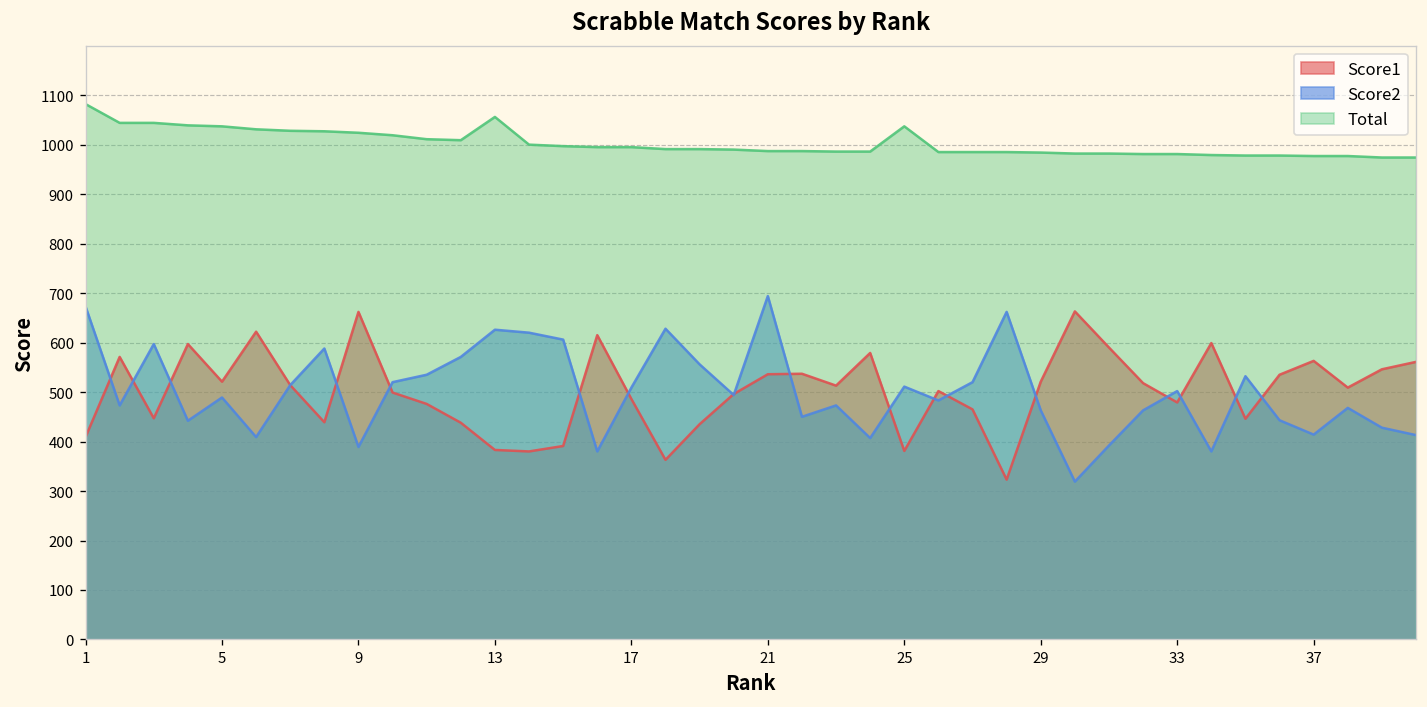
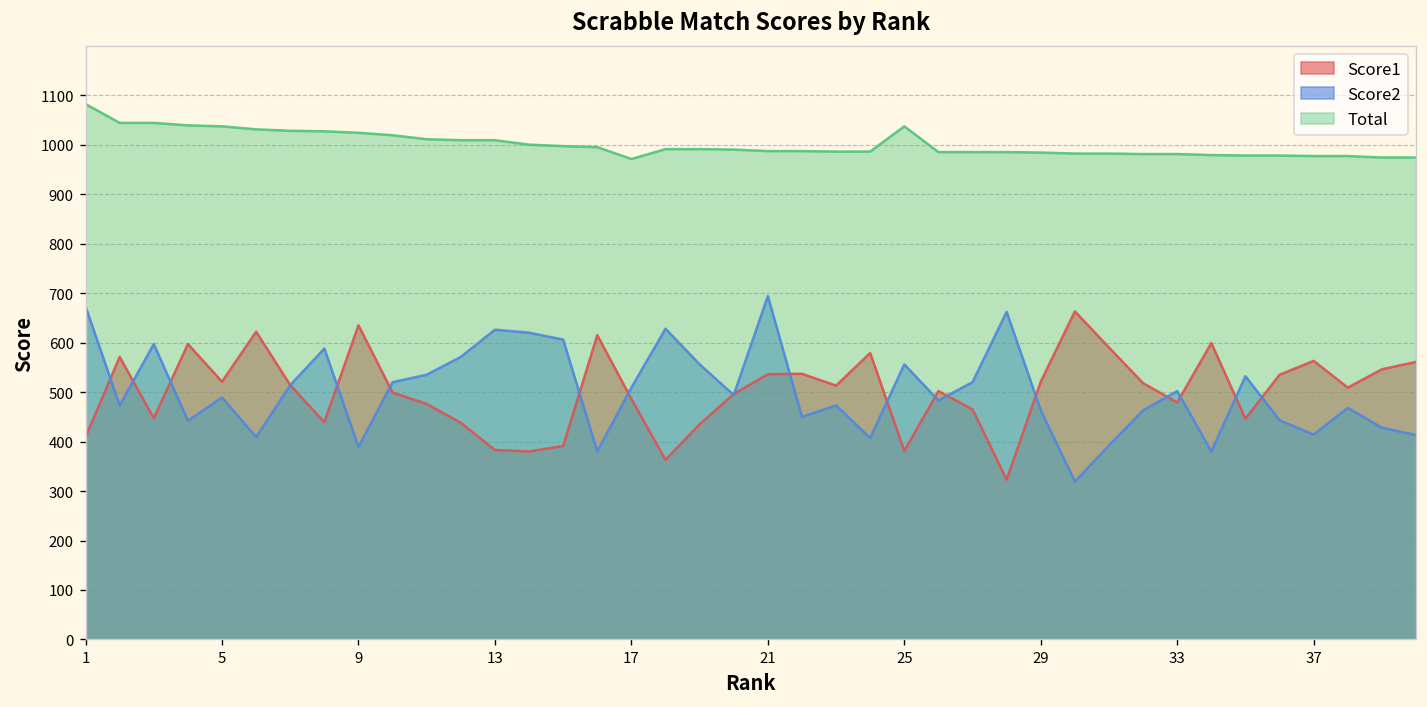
  {
    "Score1": {
      "1": 410,
      "5": 520,
-     "9": 660,
+     "9": 640,
      "13": 380,
      "17": 490,
      "21": 540,
      "25": 380,
      "29": 520,
      "33": 480,
      "37": 560
    },
    "Score2": {
      "1": 670,
      "5": 490,
      "9": 390,
      "13": 630,
      "17": 510,
      "21": 690,
-     "25": 510,
+     "25": 560,
      "29": 460,
      "33": 500,
      "37": 410
    },
    "Total": {
      "1": 1080,
      "5": 1040,
      "9": 1020,
-     "13": 1060,
-     "17": 1000,
+     "13": 1010,
+     "17": 970,
      "21": 990,
      "25": 1040,
      "29": 980,
      "33": 980,
      "37": 980
    }
  }
